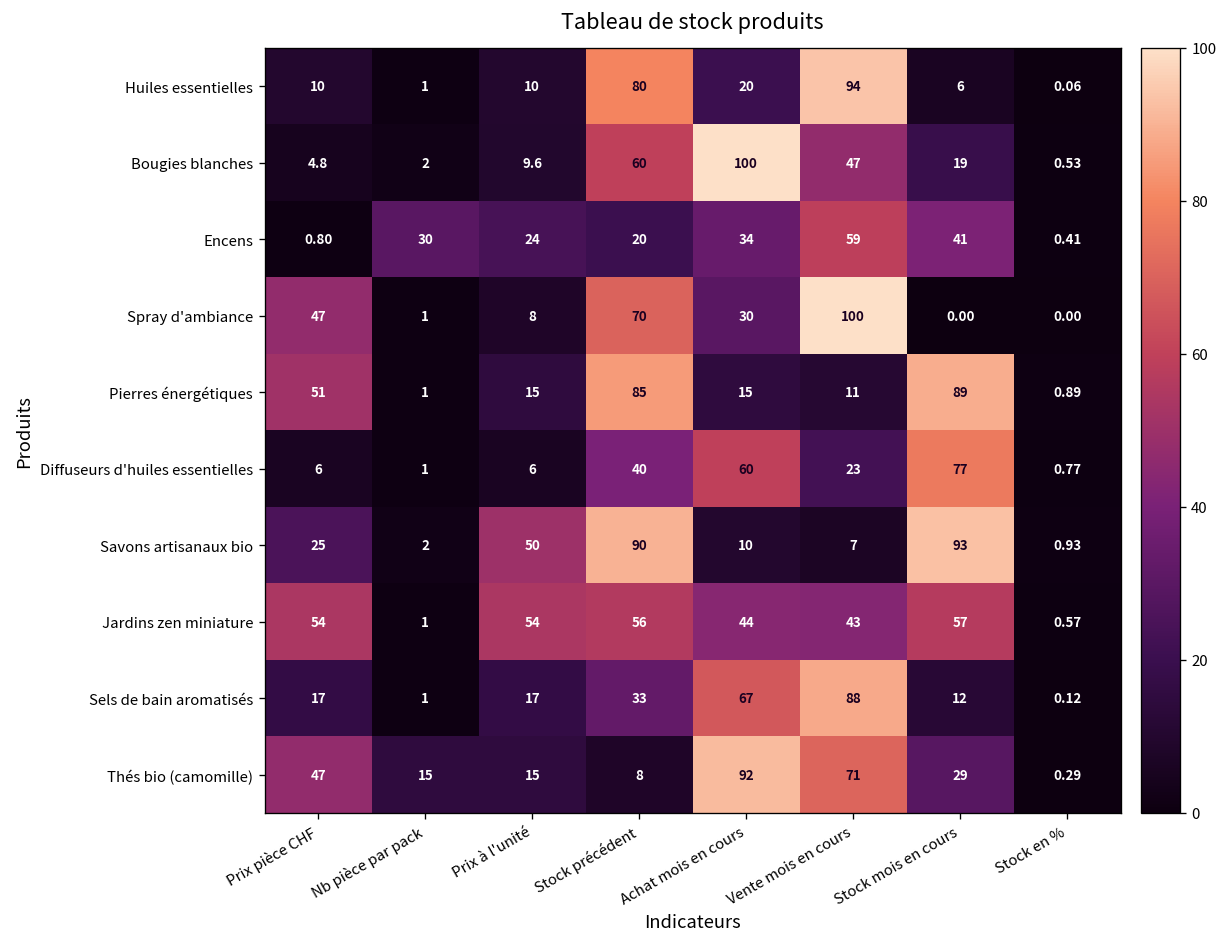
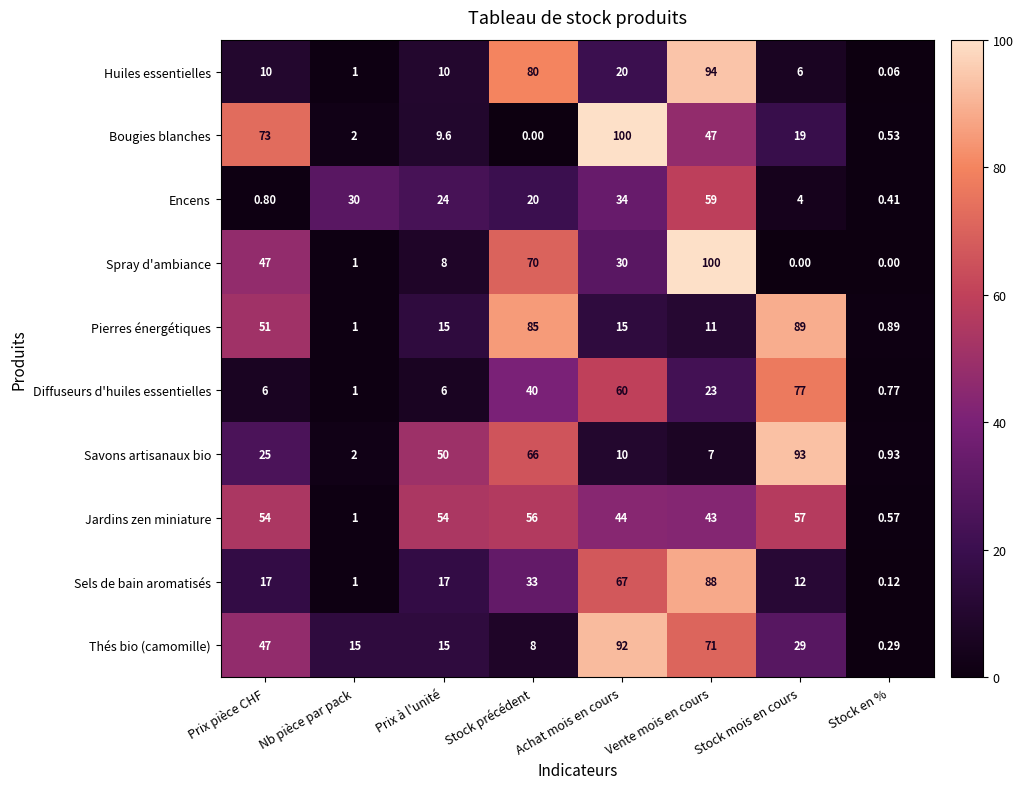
  {
    "Huiles essentielles": {
      "Prix pièce CHF": 10,
      "Nb pièce par pack": 1,
      "Prix à l'unité": 10,
      "Stock précédent": 80,
      "Achat mois en cours": 20,
      "Vente mois en cours": 94,
      "Stock mois en cours": 6,
      "Stock en %": 0.06
    },
    "Bougies blanches": {
-     "Prix pièce CHF": 4.8,
+     "Prix pièce CHF": 73,
      "Nb pièce par pack": 2,
      "Prix à l'unité": 9.6,
-     "Stock précédent": 60,
+     "Stock précédent": 0.00,
      "Achat mois en cours": 100,
      "Vente mois en cours": 47,
      "Stock mois en cours": 19,
      "Stock en %": 0.53
    },
    "Encens": {
      "Prix pièce CHF": 0.80,
      "Nb pièce par pack": 30,
      "Prix à l'unité": 24,
      "Stock précédent": 20,
      "Achat mois en cours": 34,
      "Vente mois en cours": 59,
-     "Stock mois en cours": 41,
+     "Stock mois en cours": 4,
      "Stock en %": 0.41
    },
    "Spray d'ambiance": {
      "Prix pièce CHF": 47,
      "Nb pièce par pack": 1,
      "Prix à l'unité": 8,
      "Stock précédent": 70,
      "Achat mois en cours": 30,
      "Vente mois en cours": 100,
      "Stock mois en cours": 0.00,
      "Stock en %": 0.00
    },
    "Pierres énergétiques": {
      "Prix pièce CHF": 51,
      "Nb pièce par pack": 1,
      "Prix à l'unité": 15,
      "Stock précédent": 85,
      "Achat mois en cours": 15,
      "Vente mois en cours": 11,
      "Stock mois en cours": 89,
      "Stock en %": 0.89
    },
    "Diffuseurs d'huiles essentielles": {
      "Prix pièce CHF": 6,
      "Nb pièce par pack": 1,
      "Prix à l'unité": 6,
      "Stock précédent": 40,
      "Achat mois en cours": 60,
      "Vente mois en cours": 23,
      "Stock mois en cours": 77,
      "Stock en %": 0.77
    },
    "Savons artisanaux bio": {
      "Prix pièce CHF": 25,
      "Nb pièce par pack": 2,
      "Prix à l'unité": 50,
-     "Stock précédent": 90,
+     "Stock précédent": 66,
      "Achat mois en cours": 10,
      "Vente mois en cours": 7,
      "Stock mois en cours": 93,
      "Stock en %": 0.93
    },
    "Jardins zen miniature": {
      "Prix pièce CHF": 54,
      "Nb pièce par pack": 1,
      "Prix à l'unité": 54,
      "Stock précédent": 56,
      "Achat mois en cours": 44,
      "Vente mois en cours": 43,
      "Stock mois en cours": 57,
      "Stock en %": 0.57
    },
    "Sels de bain aromatisés": {
      "Prix pièce CHF": 17,
      "Nb pièce par pack": 1,
      "Prix à l'unité": 17,
      "Stock précédent": 33,
      "Achat mois en cours": 67,
      "Vente mois en cours": 88,
      "Stock mois en cours": 12,
      "Stock en %": 0.12
    },
    "Thés bio (camomille)": {
      "Prix pièce CHF": 47,
      "Nb pièce par pack": 15,
      "Prix à l'unité": 15,
      "Stock précédent": 8,
      "Achat mois en cours": 92,
      "Vente mois en cours": 71,
      "Stock mois en cours": 29,
      "Stock en %": 0.29
    }
  }
